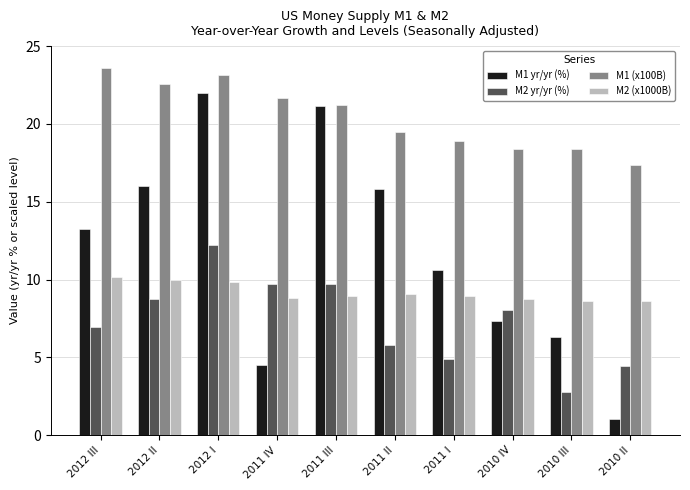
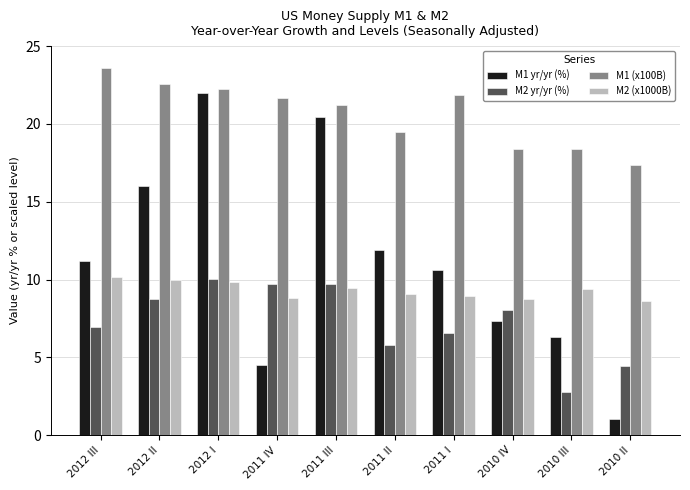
  {
    "M1 yr/yr (%)": {
-     "2012 III": 13.2,
+     "2012 III": 11.2,
      "2012 II": 16.0,
      "2012 I": 22.0,
      "2011 IV": 4.5,
-     "2011 III": 21.1,
-     "2011 II": 15.8,
+     "2011 III": 20.5,
+     "2011 II": 11.9,
      "2011 I": 10.6,
      "2010 IV": 7.3,
      "2010 III": 6.3,
      "2010 II": 1.0
    },
    "M2 yr/yr (%)": {
      "2012 III": 7.0,
      "2012 II": 8.8,
-     "2012 I": 12.2,
+     "2012 I": 10.0,
      "2011 IV": 9.7,
      "2011 III": 9.7,
      "2011 II": 5.8,
-     "2011 I": 4.9,
+     "2011 I": 6.6,
      "2010 IV": 8.1,
      "2010 III": 2.8,
      "2010 II": 4.4
    },
    "M1 (x100B)": {
      "2012 III": 23.6,
      "2012 II": 22.6,
-     "2012 I": 23.1,
+     "2012 I": 22.3,
      "2011 IV": 21.7,
      "2011 III": 21.2,
      "2011 II": 19.5,
-     "2011 I": 18.9,
+     "2011 I": 21.9,
      "2010 IV": 18.4,
      "2010 III": 18.4,
      "2010 II": 17.4
    },
    "M2 (x1000B)": {
      "2012 III": 10.1,
      "2012 II": 9.9,
      "2012 I": 9.8,
      "2011 IV": 8.8,
-     "2011 III": 8.9,
+     "2011 III": 9.5,
      "2011 II": 9.1,
      "2011 I": 8.9,
      "2010 IV": 8.8,
-     "2010 III": 8.6,
+     "2010 III": 9.4,
      "2010 II": 8.6
    }
  }
